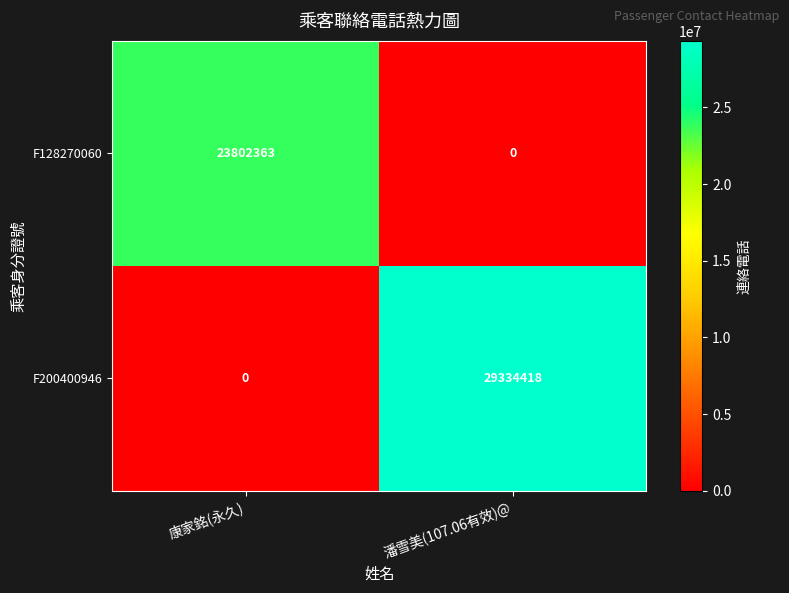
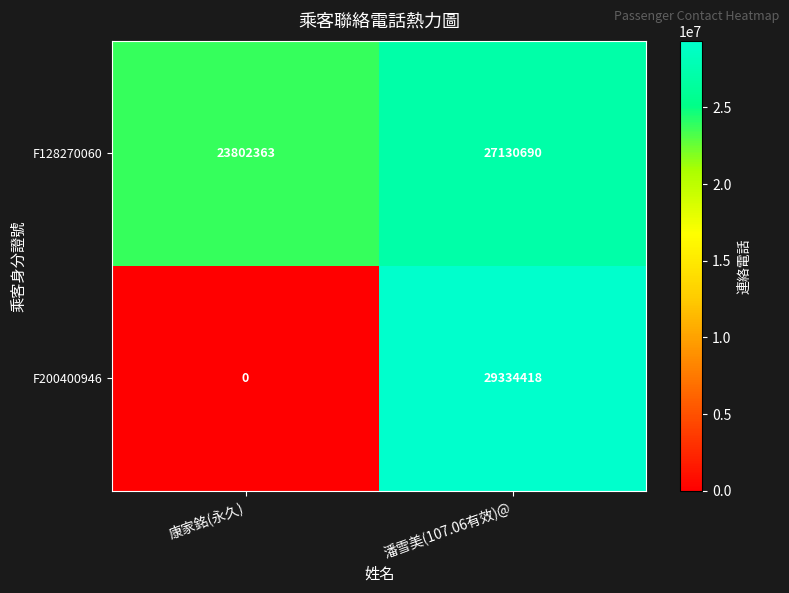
  {
    "F128270060": {
      "康家銘(永久)": 23802363,
-     "潘雪美(107.06有效)@": 0
+     "潘雪美(107.06有效)@": 27130690
    },
    "F200400946": {
      "康家銘(永久)": 0,
      "潘雪美(107.06有效)@": 29334418
    }
  }
